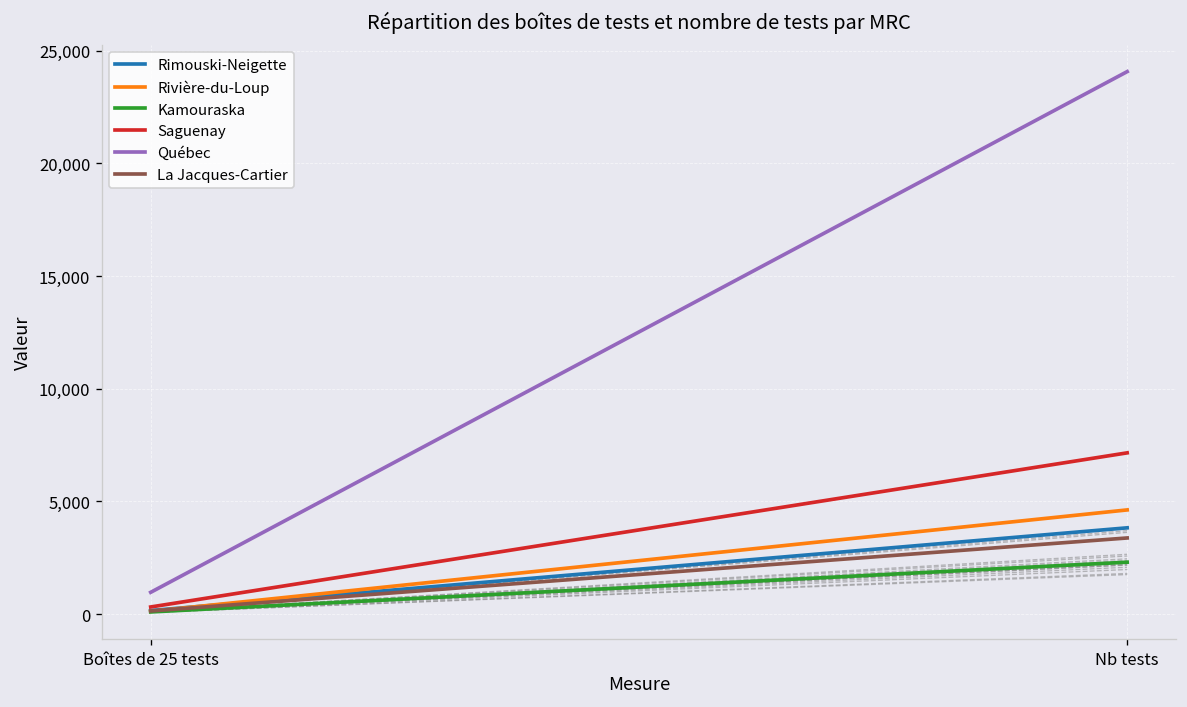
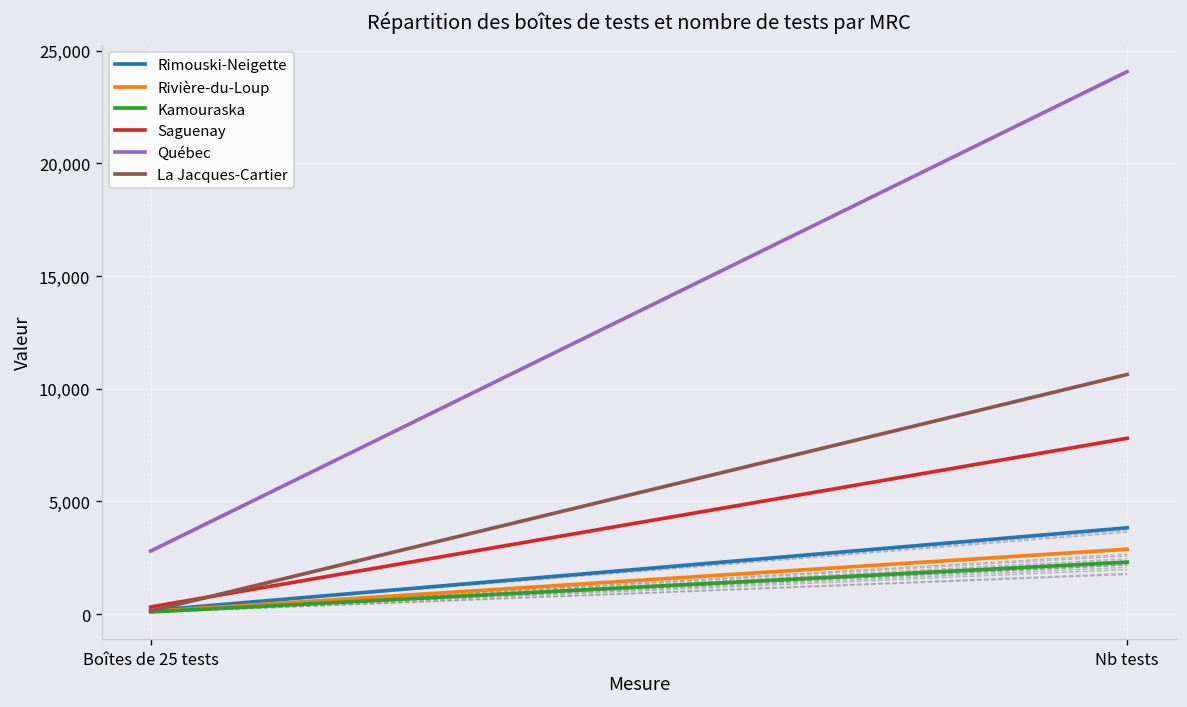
  {
    "Rivière-du-Loup": {
-     "Nb tests": "4,600"
+     "Nb tests": "2,900"
    },
    "Saguenay": {
      "Boîtes de 25 tests": "300",
-     "Nb tests": "7,200"
+     "Nb tests": "7,800"
    },
    "Québec": {
-     "Boîtes de 25 tests": "1,000",
+     "Boîtes de 25 tests": "2,800",
      "Nb tests": "24,100"
    },
    "La Jacques-Cartier": {
-     "Nb tests": "3,400"
+     "Nb tests": "10,600"
    }
  }
